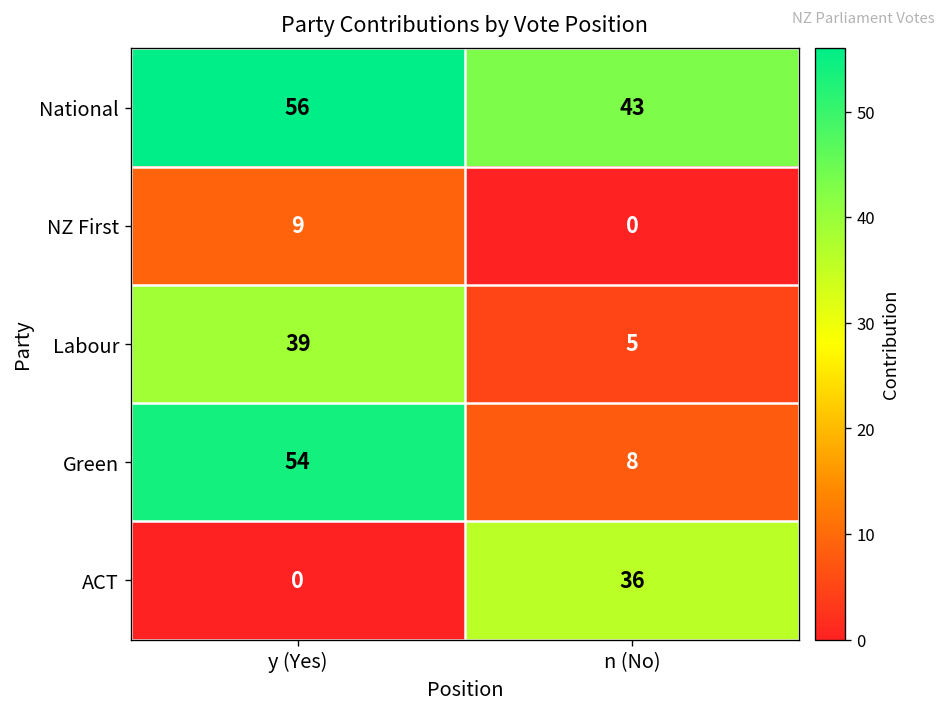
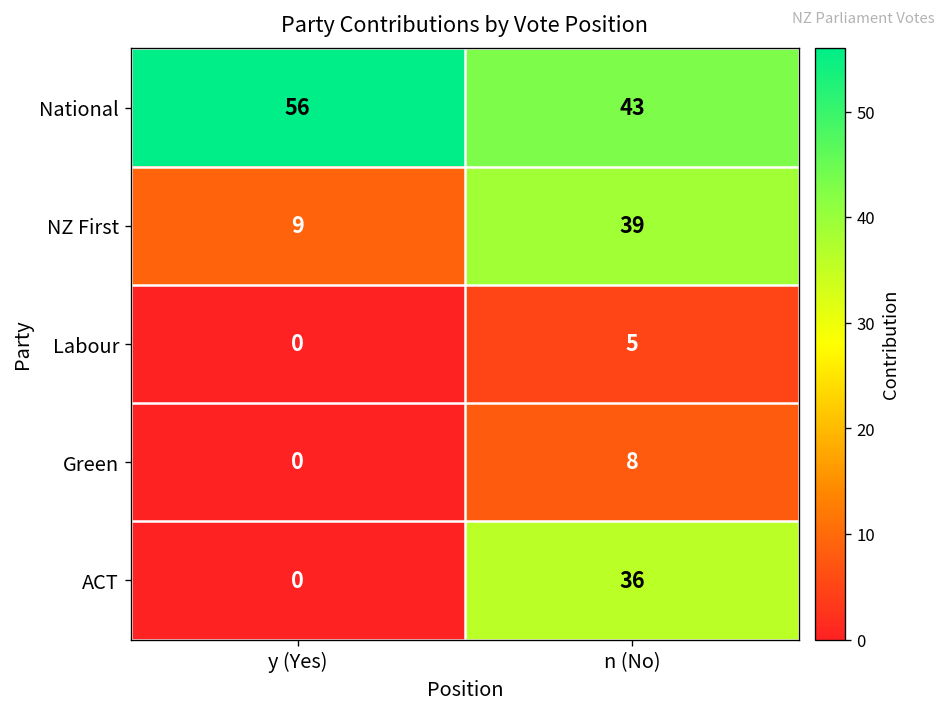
  {
    "National": {
      "y (Yes)": 56,
      "n (No)": 43
    },
    "NZ First": {
      "y (Yes)": 9,
-     "n (No)": 0
+     "n (No)": 39
    },
    "Labour": {
-     "y (Yes)": 39,
+     "y (Yes)": 0,
      "n (No)": 5
    },
    "Green": {
-     "y (Yes)": 54,
+     "y (Yes)": 0,
      "n (No)": 8
    },
    "ACT": {
      "y (Yes)": 0,
      "n (No)": 36
    }
  }
